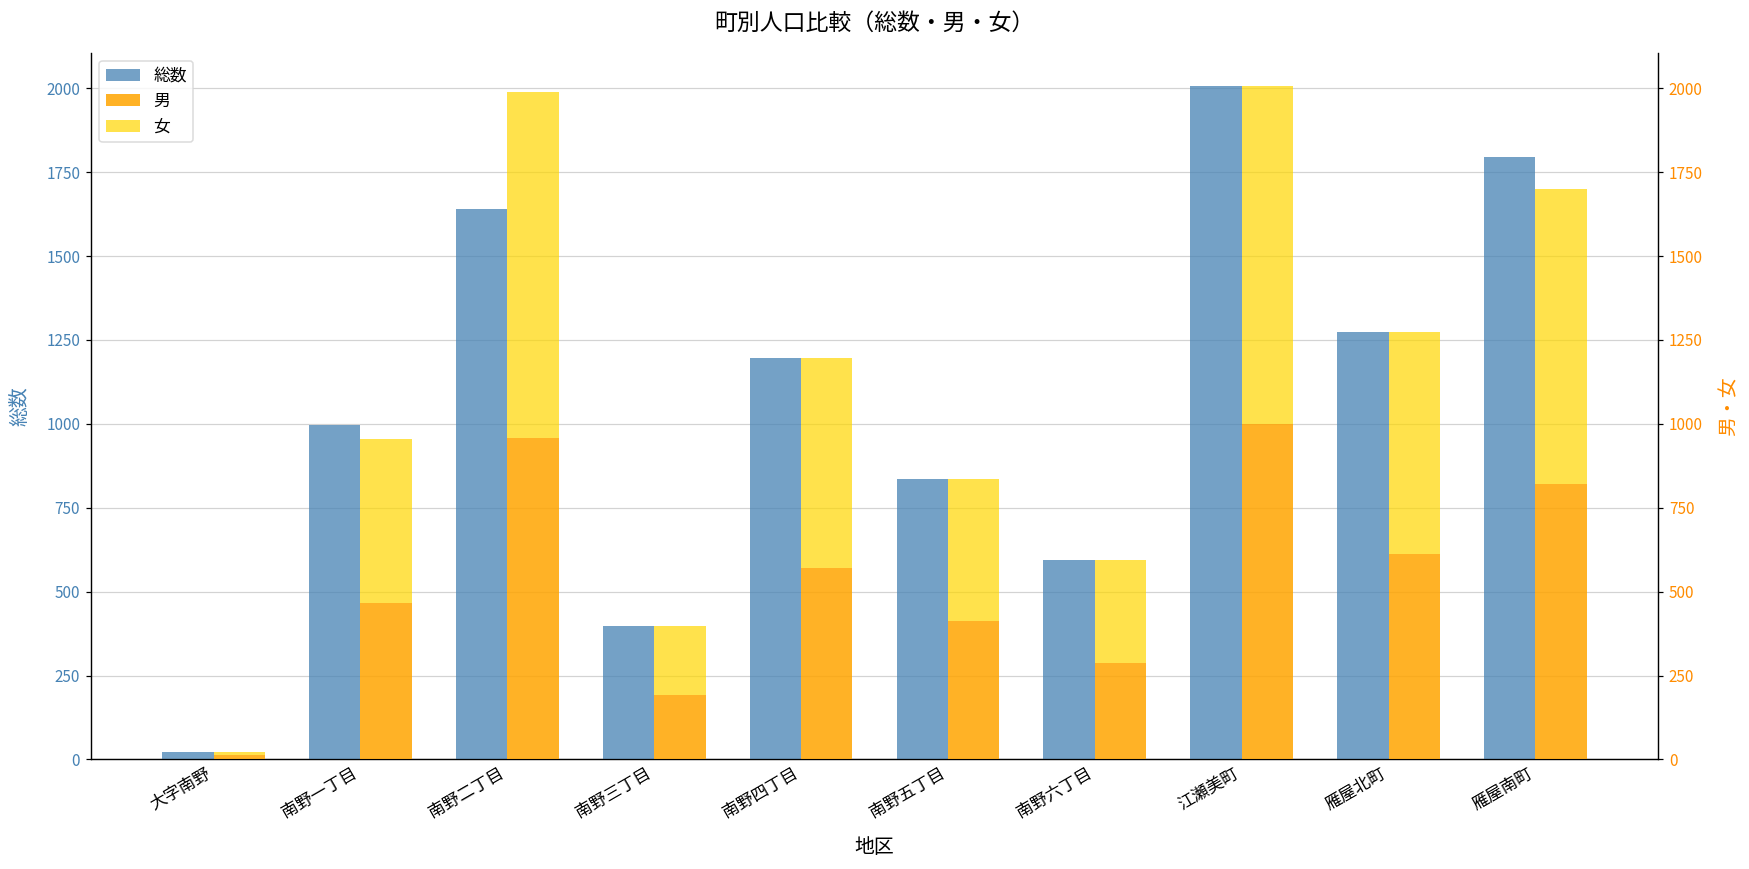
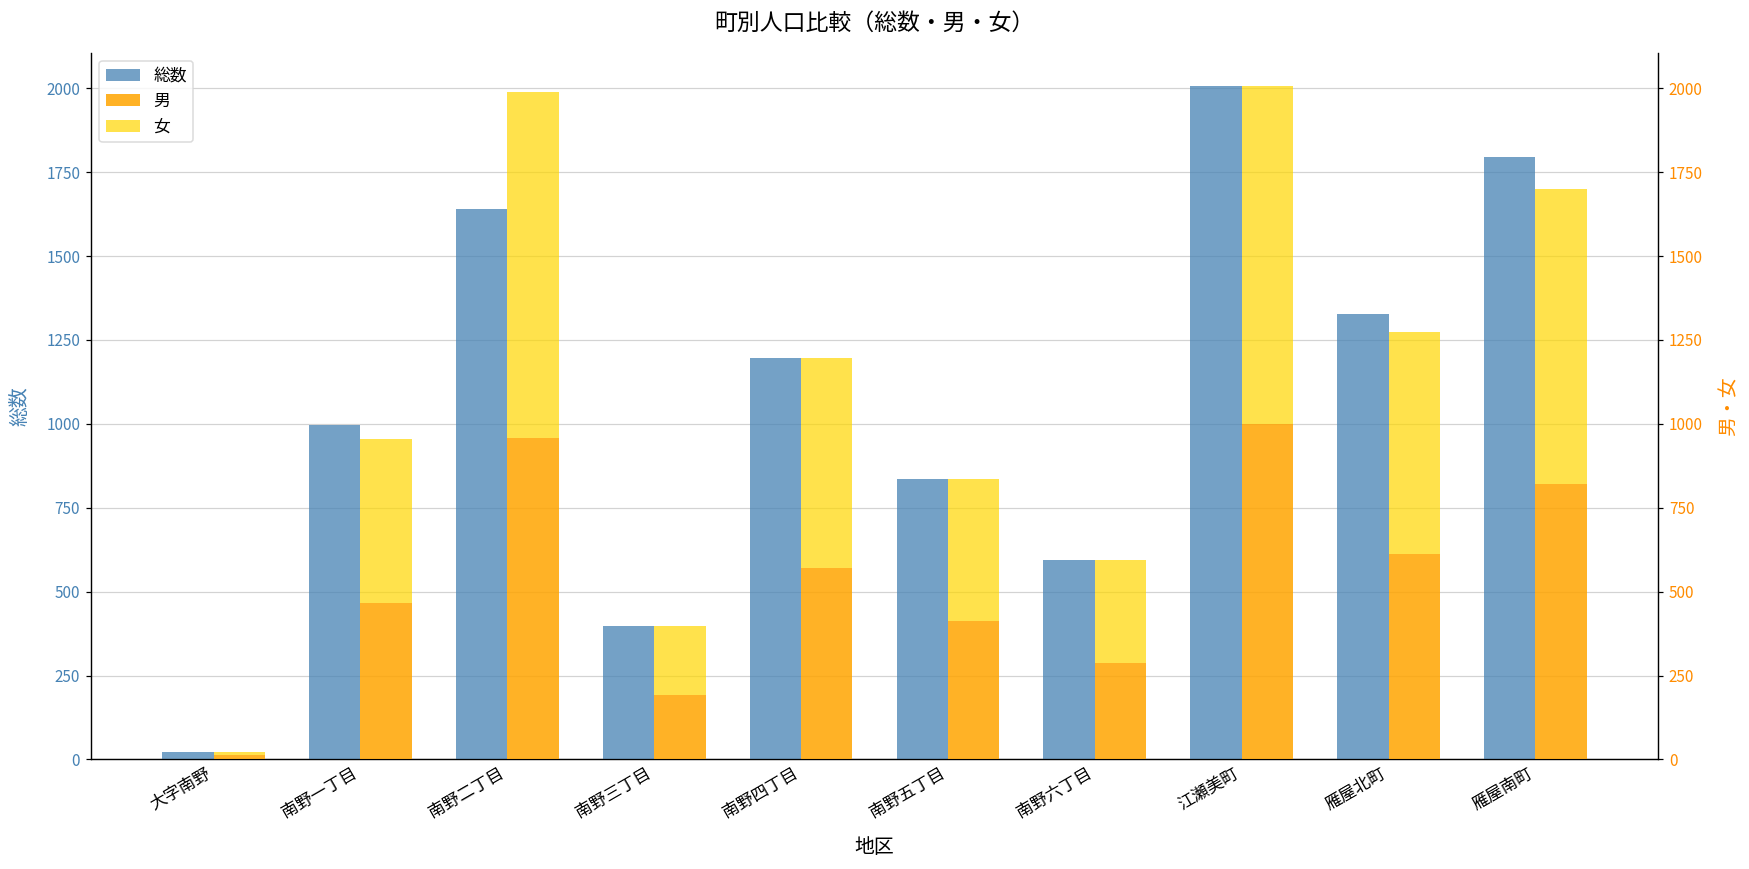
  {
    "総数": {
      "大字南野": 20,
      "南野一丁目": 1000,
      "南野二丁目": 1640,
      "南野三丁目": 400,
      "南野四丁目": 1200,
      "南野五丁目": 840,
      "南野六丁目": 590,
      "江瀬美町": 2010,
-     "雁屋北町": 1270,
+     "雁屋北町": 1330,
      "雁屋南町": 1800
    }
  }
